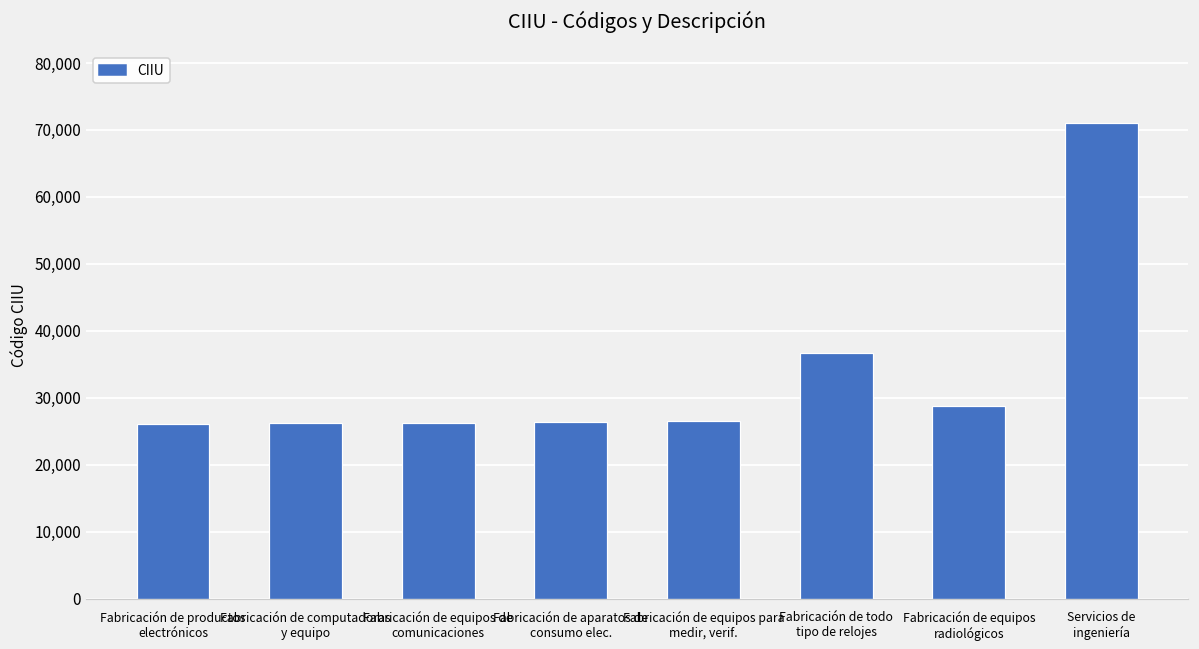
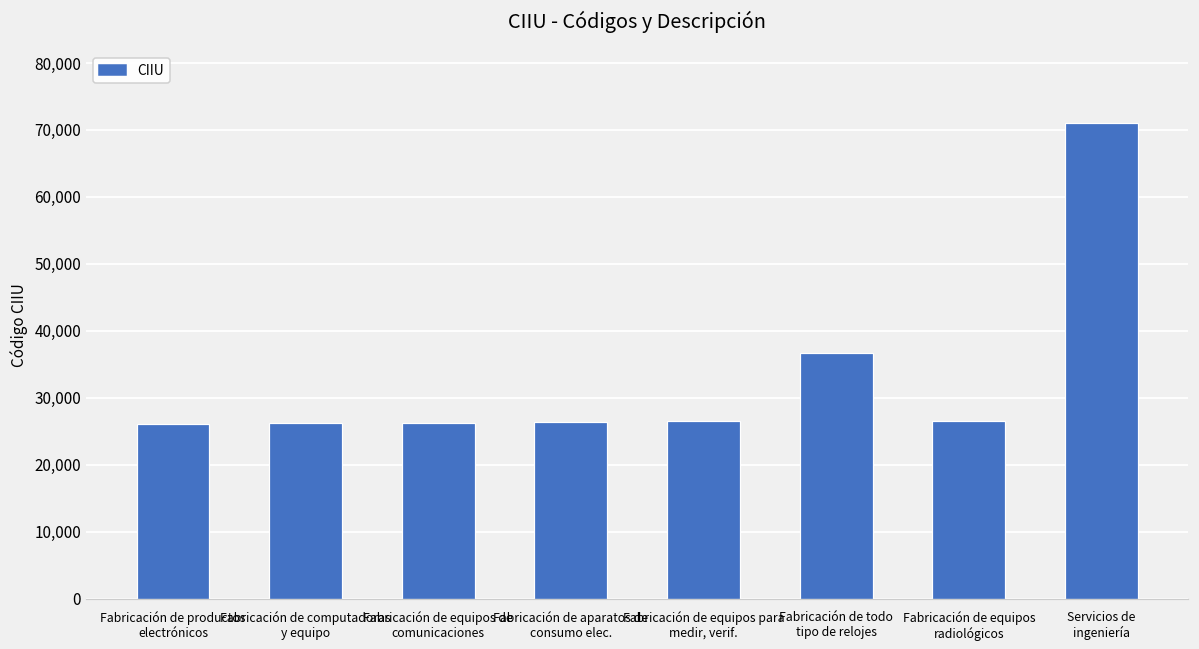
  {
    "Fabricación de todo tipo de relojes": "37,000",
-   "Fabricación de equipos radiológicos": "29,000",
+   "Fabricación de equipos radiológicos": "27,000",
    "Servicios de ingeniería": "71,000"
  }
